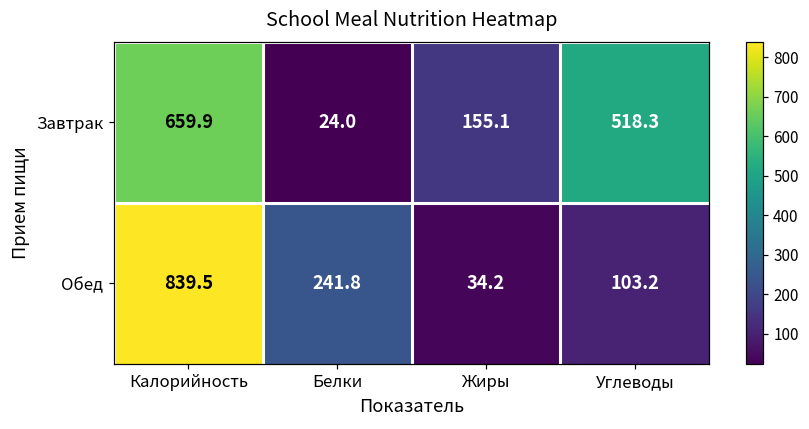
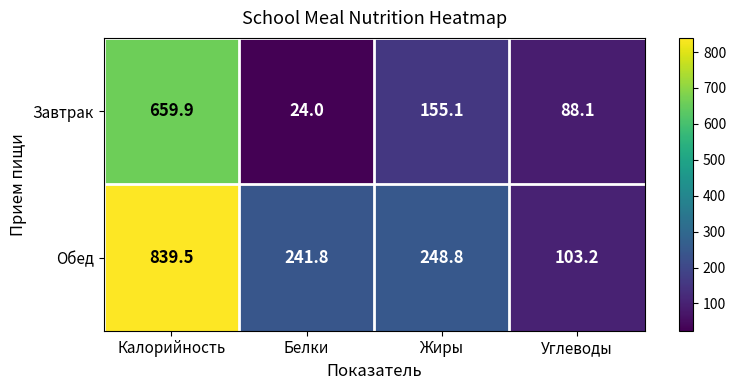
  {
    "Завтрак": {
      "Калорийность": 659.9,
      "Белки": 24.0,
      "Жиры": 155.1,
-     "Углеводы": 518.3
+     "Углеводы": 88.1
    },
    "Обед": {
      "Калорийность": 839.5,
      "Белки": 241.8,
-     "Жиры": 34.2,
+     "Жиры": 248.8,
      "Углеводы": 103.2
    }
  }
